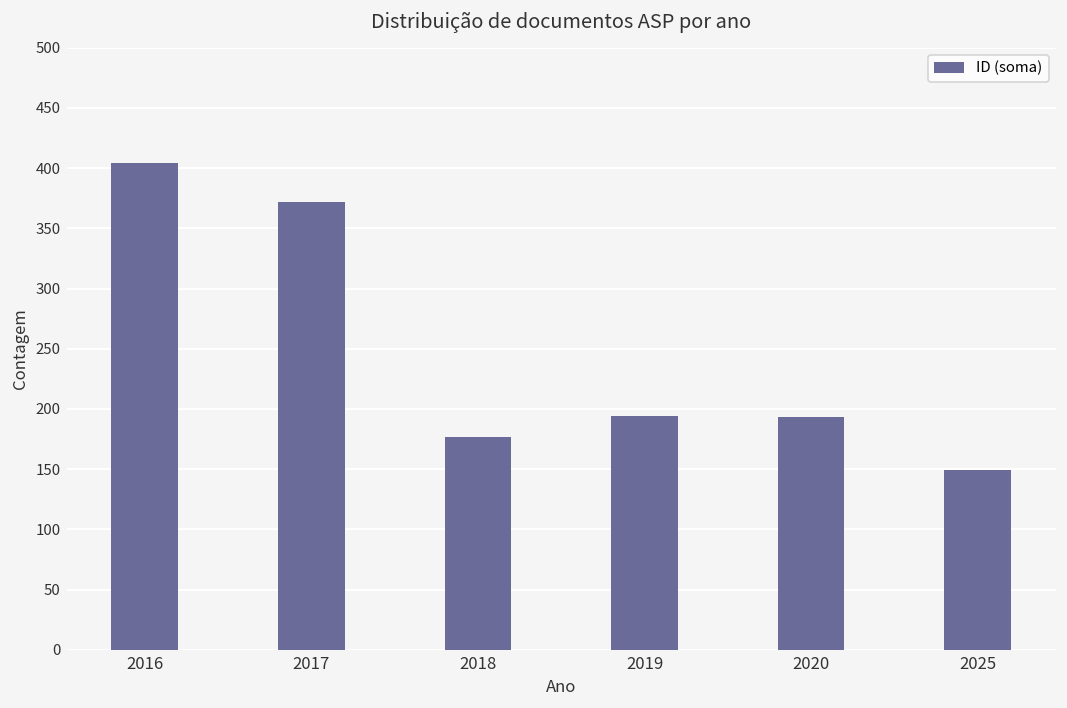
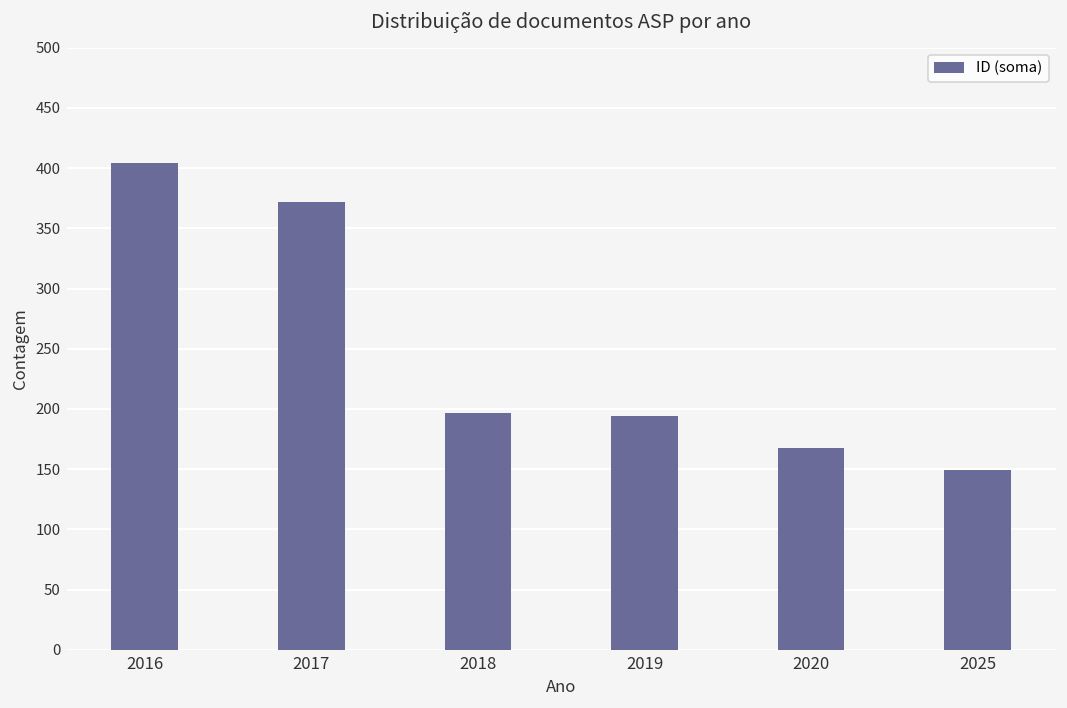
  {
    "2016": 404,
    "2017": 372,
-   "2018": 177,
+   "2018": 197,
    "2019": 194,
-   "2020": 193,
+   "2020": 168,
    "2025": 149
  }
